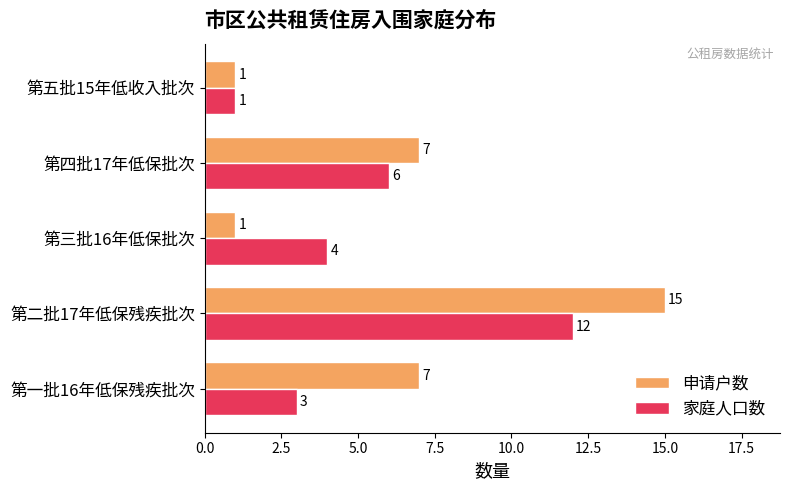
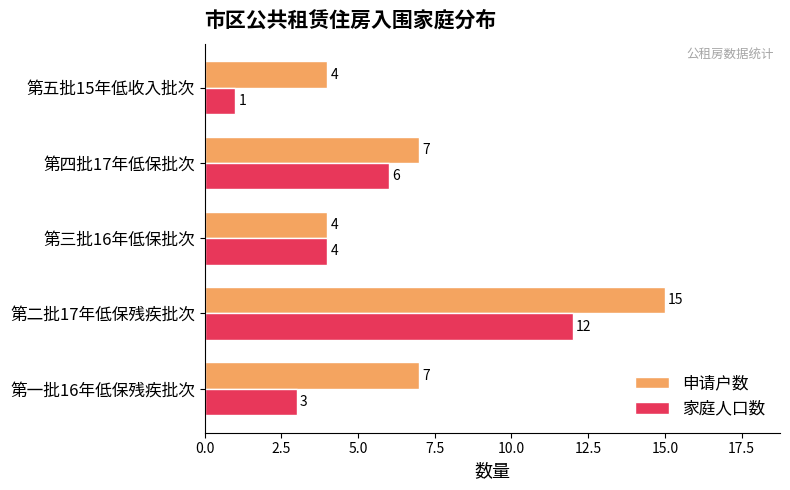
  {
    "申请户数": {
-     "第五批15年低收入批次": 1,
+     "第五批15年低收入批次": 4,
      "第四批17年低保批次": 7,
-     "第三批16年低保批次": 1,
+     "第三批16年低保批次": 4,
      "第二批17年低保残疾批次": 15,
      "第一批16年低保残疾批次": 7
    },
    "家庭人口数": {
      "第五批15年低收入批次": 1,
      "第四批17年低保批次": 6,
      "第三批16年低保批次": 4,
      "第二批17年低保残疾批次": 12,
      "第一批16年低保残疾批次": 3
    }
  }
